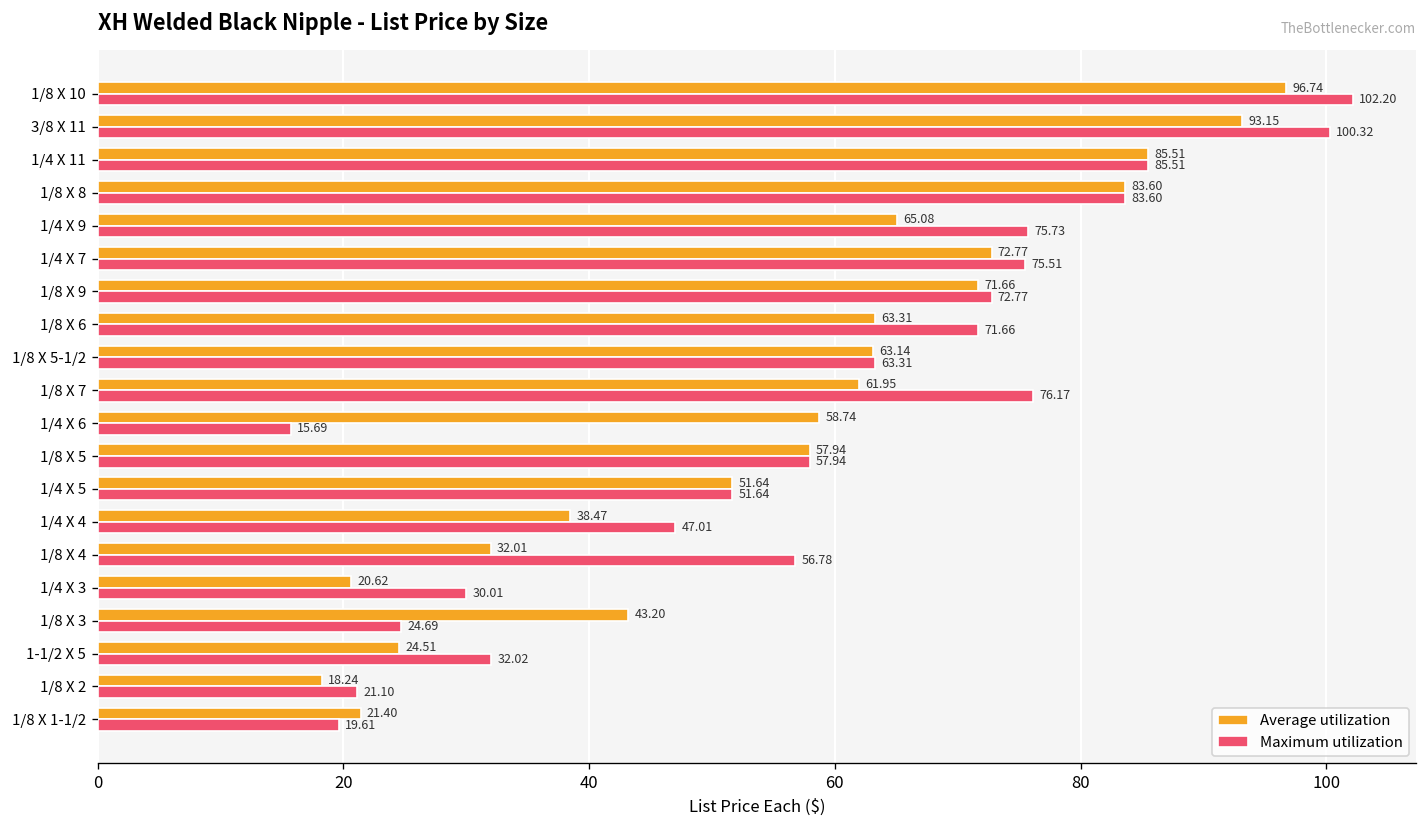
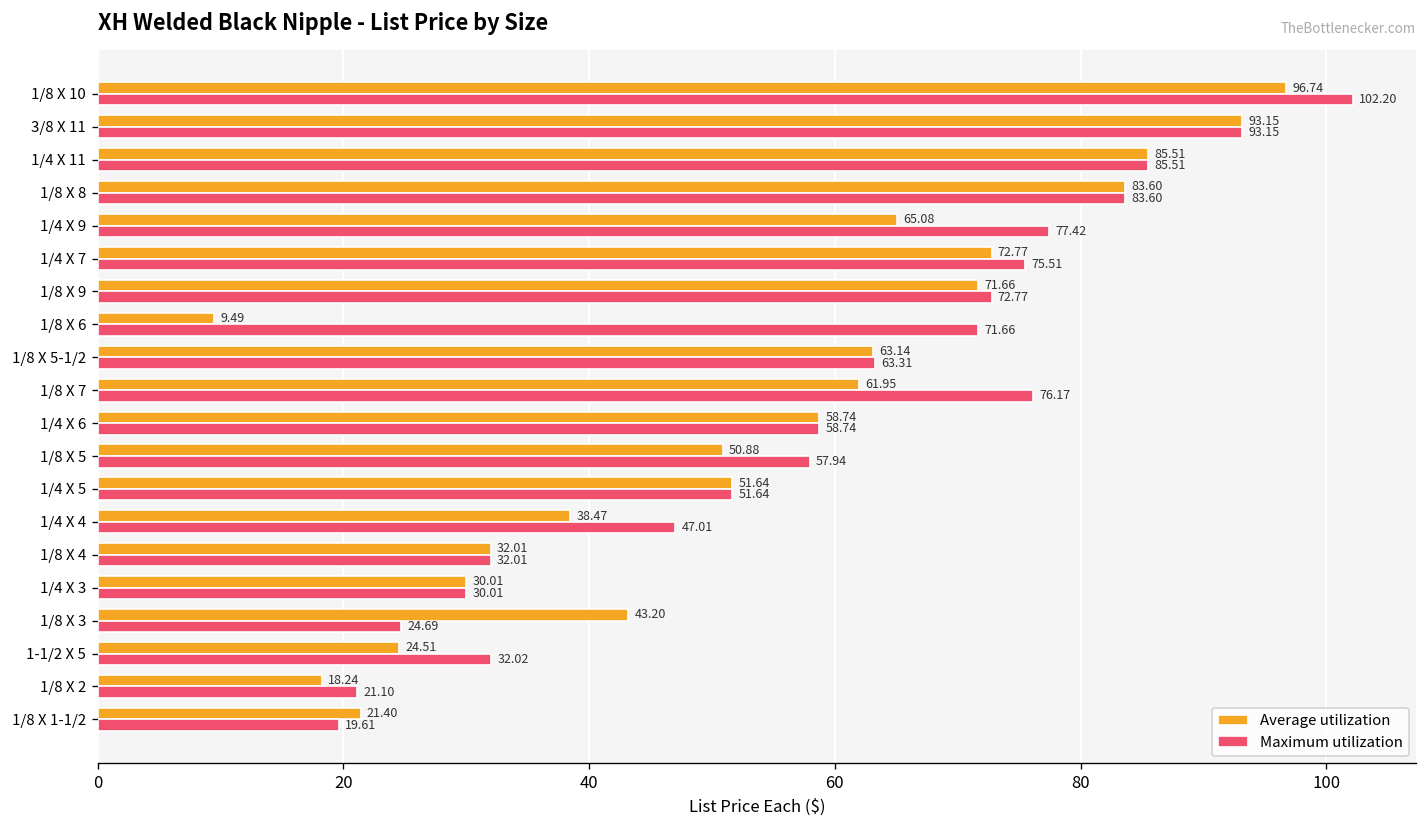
  {
    "Average utilization": {
      "1/8 X 10": 96.74,
      "3/8 X 11": 93.15,
      "1/4 X 11": 85.51,
      "1/8 X 8": 83.60,
      "1/4 X 9": 65.08,
      "1/4 X 7": 72.77,
      "1/8 X 9": 71.66,
-     "1/8 X 6": 63.31,
+     "1/8 X 6": 9.49,
      "1/8 X 5-1/2": 63.14,
      "1/8 X 7": 61.95,
      "1/4 X 6": 58.74,
-     "1/8 X 5": 57.94,
+     "1/8 X 5": 50.88,
      "1/4 X 5": 51.64,
      "1/4 X 4": 38.47,
      "1/8 X 4": 32.01,
-     "1/4 X 3": 20.62,
+     "1/4 X 3": 30.01,
      "1/8 X 3": 43.20,
      "1-1/2 X 5": 24.51,
      "1/8 X 2": 18.24,
      "1/8 X 1-1/2": 21.40
    },
    "Maximum utilization": {
      "1/8 X 10": 102.20,
-     "3/8 X 11": 100.32,
+     "3/8 X 11": 93.15,
      "1/4 X 11": 85.51,
      "1/8 X 8": 83.60,
-     "1/4 X 9": 75.73,
+     "1/4 X 9": 77.42,
      "1/4 X 7": 75.51,
      "1/8 X 9": 72.77,
      "1/8 X 6": 71.66,
      "1/8 X 5-1/2": 63.31,
      "1/8 X 7": 76.17,
-     "1/4 X 6": 15.69,
+     "1/4 X 6": 58.74,
      "1/8 X 5": 57.94,
      "1/4 X 5": 51.64,
      "1/4 X 4": 47.01,
-     "1/8 X 4": 56.78,
+     "1/8 X 4": 32.01,
      "1/4 X 3": 30.01,
      "1/8 X 3": 24.69,
      "1-1/2 X 5": 32.02,
      "1/8 X 2": 21.10,
      "1/8 X 1-1/2": 19.61
    }
  }
